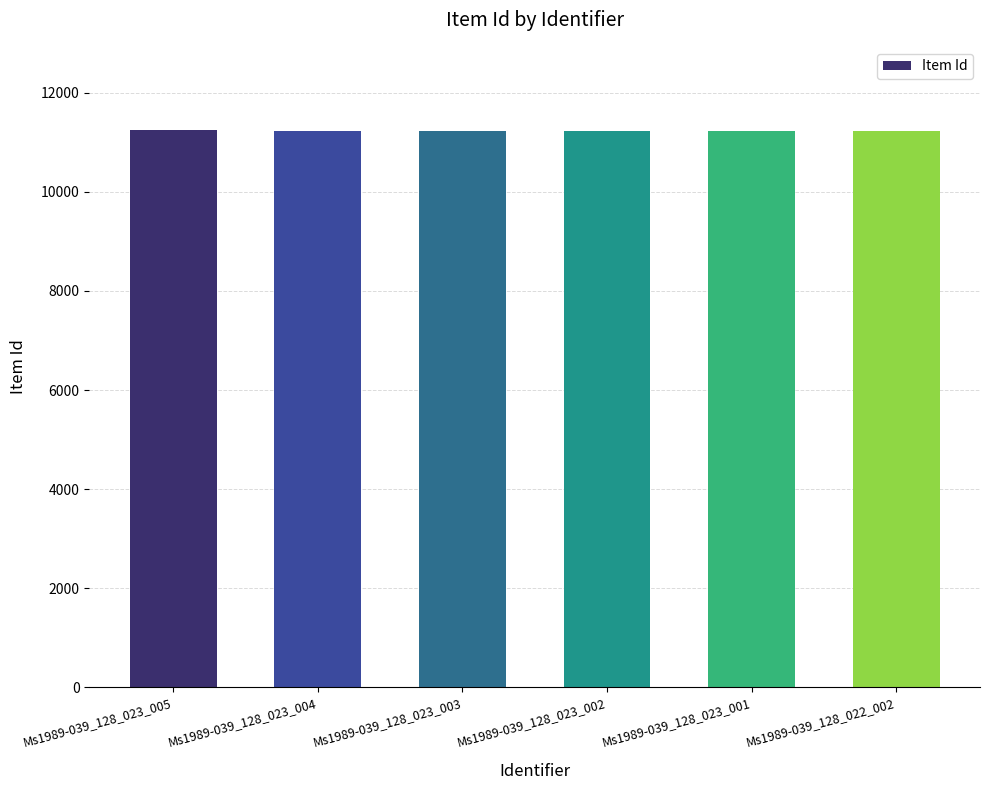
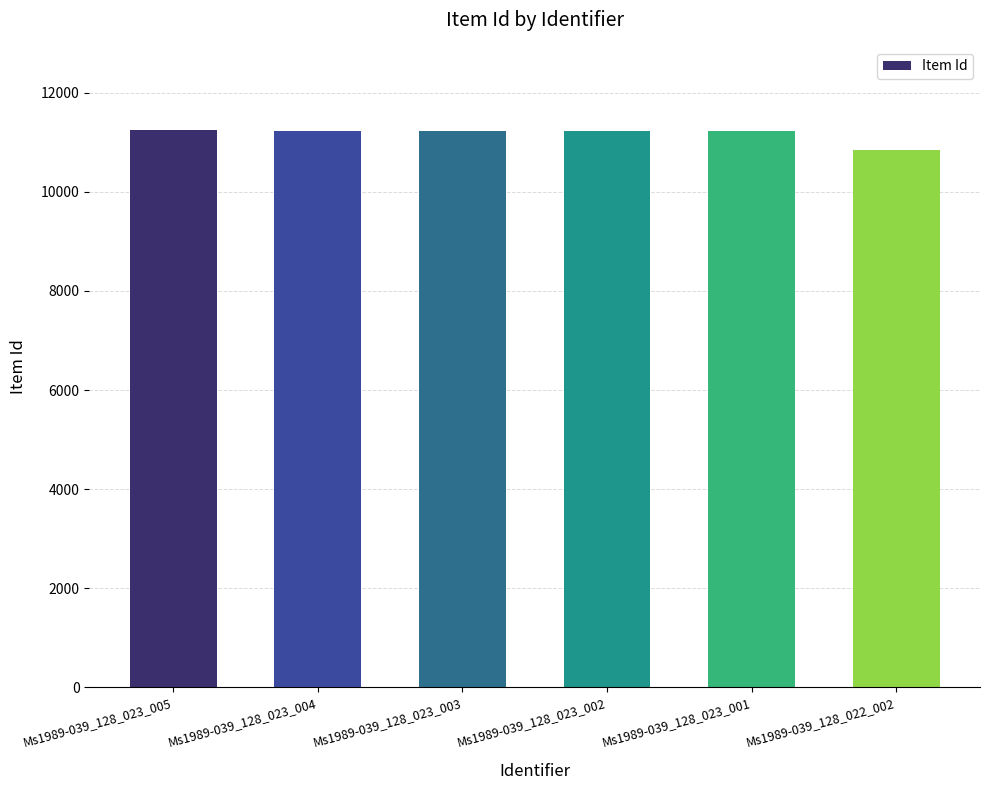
  {
    "Ms1989-039_128_023_005": 11200,
    "Ms1989-039_128_023_004": 11200,
    "Ms1989-039_128_023_003": 11200,
    "Ms1989-039_128_023_002": 11200,
    "Ms1989-039_128_023_001": 11200,
-   "Ms1989-039_128_022_002": 11200
+   "Ms1989-039_128_022_002": 10800
  }
